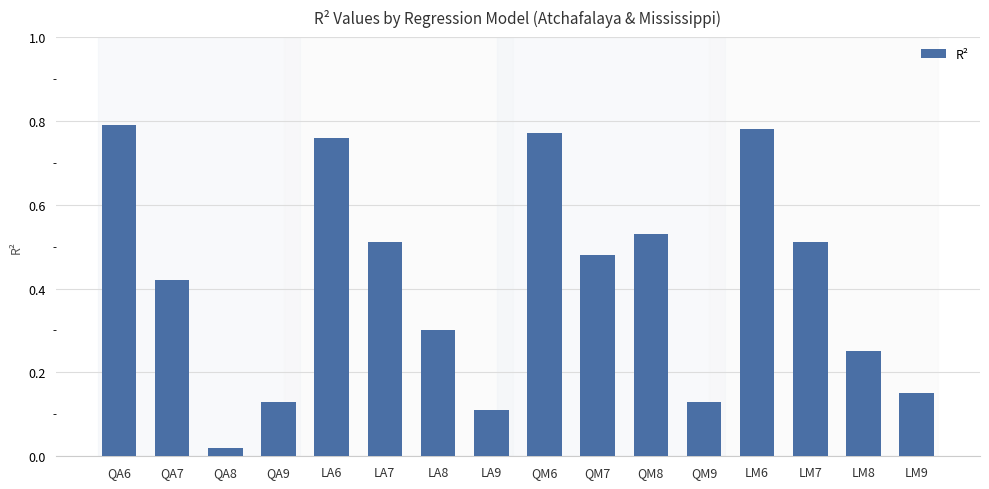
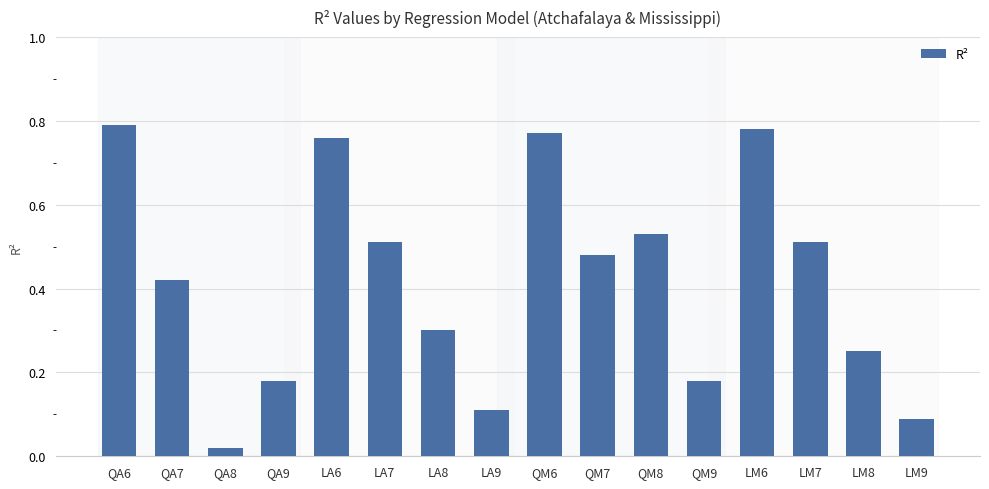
  {
    "QA6": 0.79,
    "QA7": 0.42,
    "QA8": 0.02,
-   "QA9": 0.13,
+   "QA9": 0.18,
    "LA6": 0.76,
    "LA7": 0.51,
    "LA8": 0.30,
    "LA9": 0.11,
    "QM6": 0.77,
    "QM7": 0.48,
    "QM8": 0.53,
-   "QM9": 0.13,
+   "QM9": 0.18,
    "LM6": 0.78,
    "LM7": 0.51,
    "LM8": 0.25,
-   "LM9": 0.15
+   "LM9": 0.09
  }
